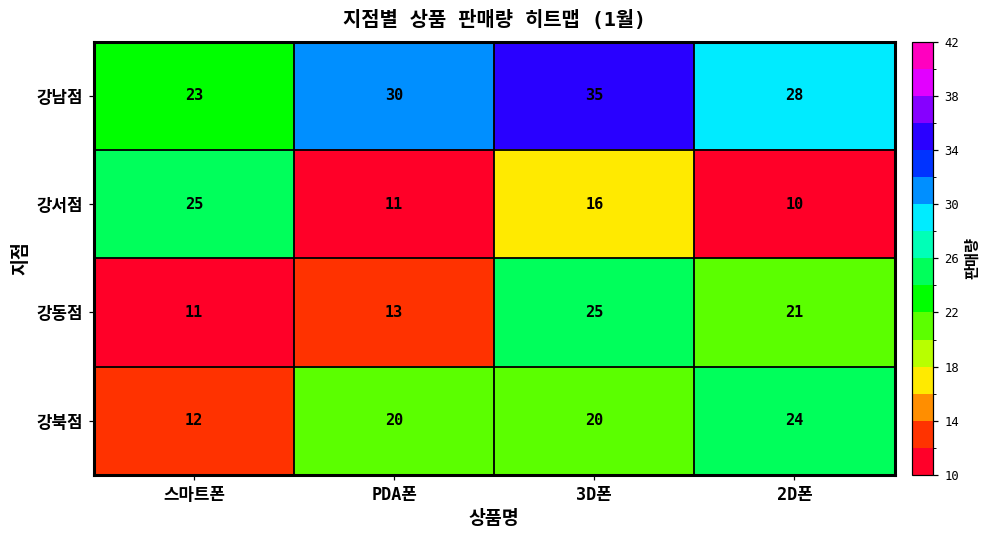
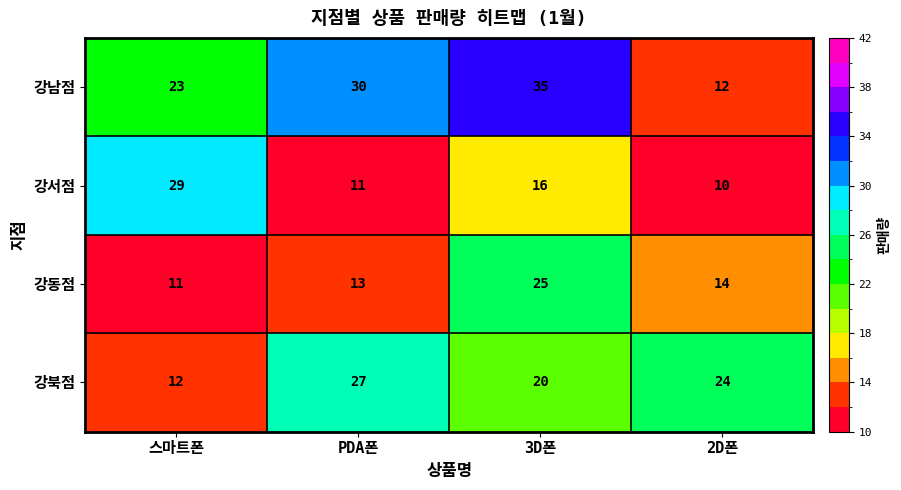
  {
    "강남점": {
      "스마트폰": 23,
      "PDA폰": 30,
      "3D폰": 35,
-     "2D폰": 28
+     "2D폰": 12
    },
    "강서점": {
-     "스마트폰": 25,
+     "스마트폰": 29,
      "PDA폰": 11,
      "3D폰": 16,
      "2D폰": 10
    },
    "강동점": {
      "스마트폰": 11,
      "PDA폰": 13,
      "3D폰": 25,
-     "2D폰": 21
+     "2D폰": 14
    },
    "강북점": {
      "스마트폰": 12,
-     "PDA폰": 20,
+     "PDA폰": 27,
      "3D폰": 20,
      "2D폰": 24
    }
  }
